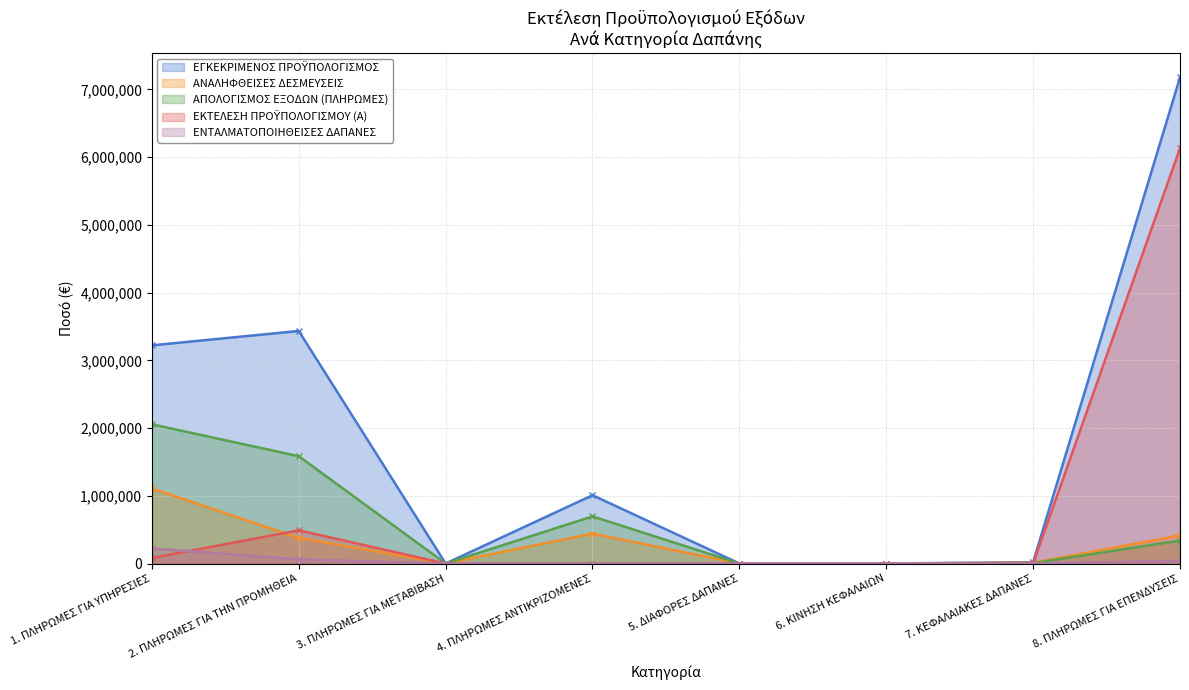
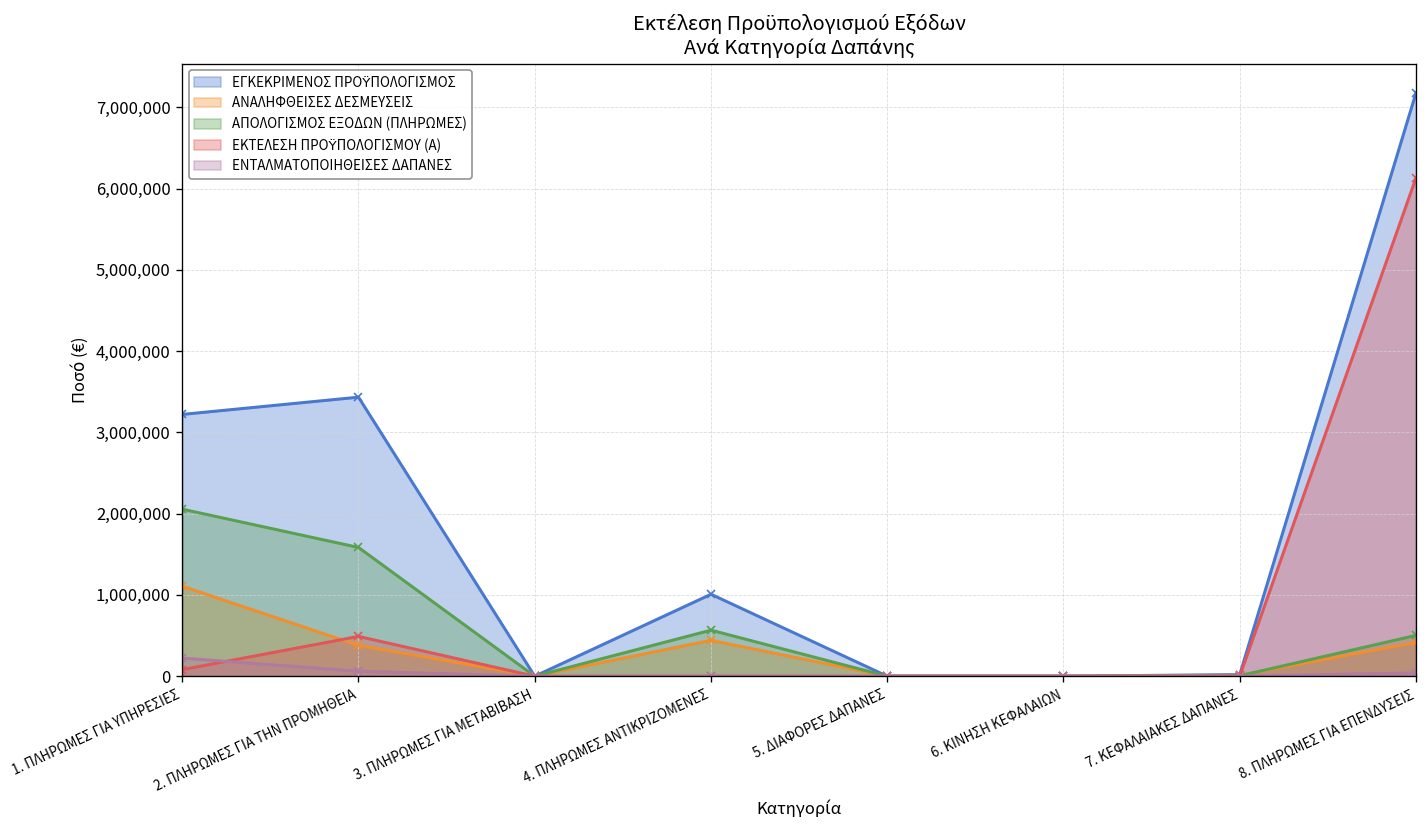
  {
    "ΑΠΟΛΟΓΙΣΜΟΣ ΕΞΟΔΩΝ (ΠΛΗΡΩΜΕΣ)": {
      "1. ΠΛΗΡΩΜΕΣ ΓΙΑ ΥΠΗΡΕΣΙΕΣ": "2,100,000",
      "2. ΠΛΗΡΩΜΕΣ ΓΙΑ ΤΗΝ ΠΡΟΜΗΘΕΙΑ": "1,600,000",
-     "4. ΠΛΗΡΩΜΕΣ ΑΝΤΙΚΡΙΖΟΜΕΝΕΣ": "700,000",
-     "8. ΠΛΗΡΩΜΕΣ ΓΙΑ ΕΠΕΝΔΥΣΕΙΣ": "300,000"
+     "4. ΠΛΗΡΩΜΕΣ ΑΝΤΙΚΡΙΖΟΜΕΝΕΣ": "600,000",
+     "8. ΠΛΗΡΩΜΕΣ ΓΙΑ ΕΠΕΝΔΥΣΕΙΣ": "500,000"
    }
  }
